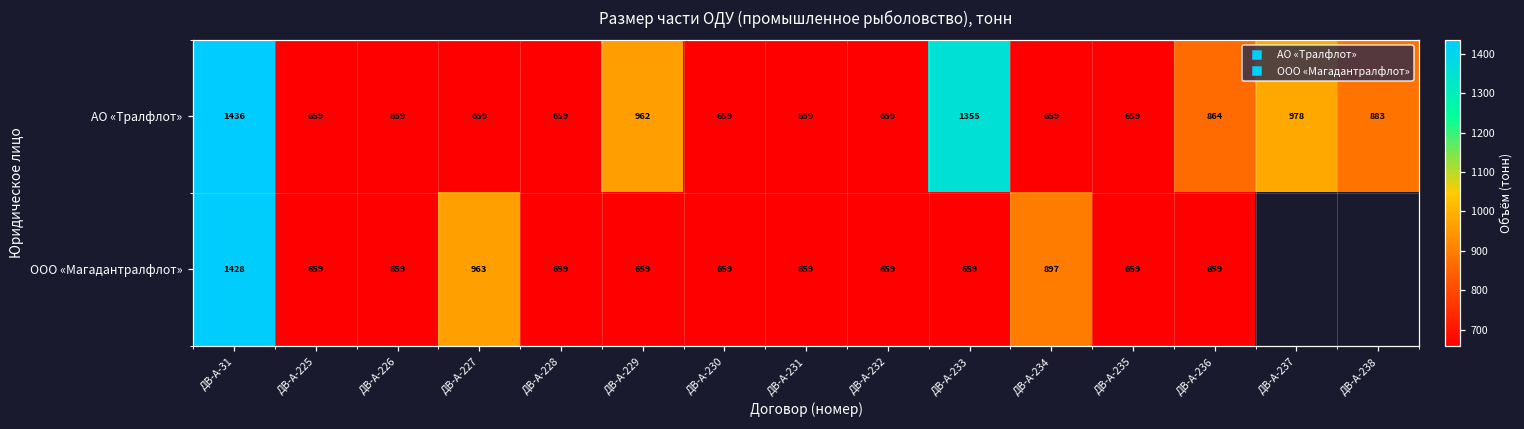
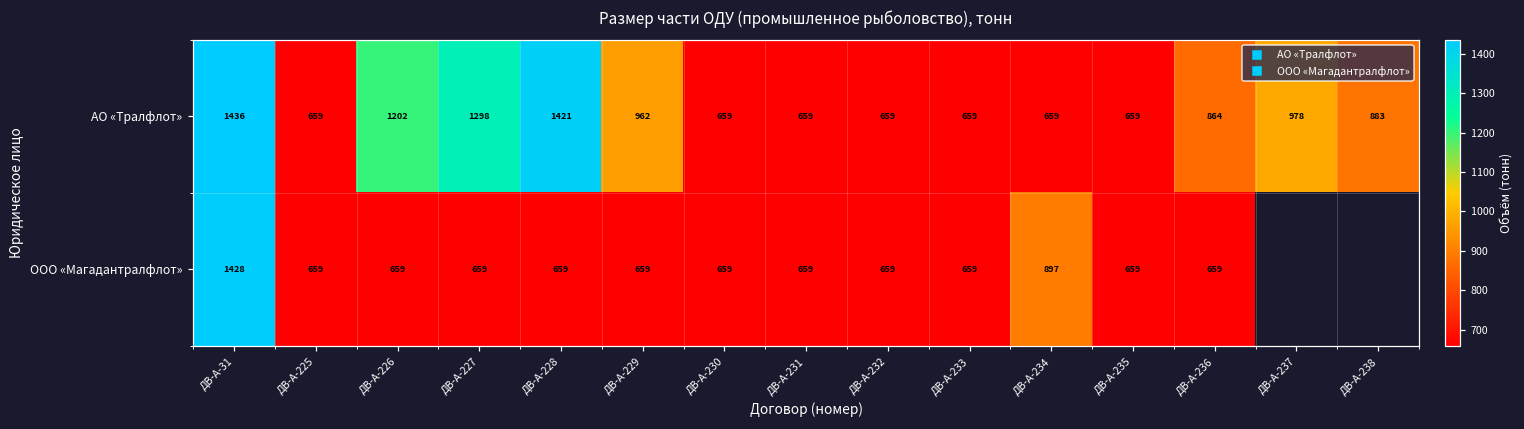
  {
    "АО «Тралфлот»": {
      "ДВ-А-31": 1436,
      "ДВ-А-225": 659,
-     "ДВ-А-226": 659,
-     "ДВ-А-227": 659,
-     "ДВ-А-228": 659,
+     "ДВ-А-226": 1202,
+     "ДВ-А-227": 1298,
+     "ДВ-А-228": 1421,
      "ДВ-А-229": 962,
      "ДВ-А-230": 659,
      "ДВ-А-231": 659,
      "ДВ-А-232": 659,
-     "ДВ-А-233": 1355,
+     "ДВ-А-233": 659,
      "ДВ-А-234": 659,
      "ДВ-А-235": 659,
      "ДВ-А-236": 864,
      "ДВ-А-237": 978,
      "ДВ-А-238": 883
    },
    "ООО «Магадантралфлот»": {
      "ДВ-А-31": 1428,
      "ДВ-А-225": 659,
      "ДВ-А-226": 659,
-     "ДВ-А-227": 963,
+     "ДВ-А-227": 659,
      "ДВ-А-228": 659,
      "ДВ-А-229": 659,
      "ДВ-А-230": 659,
      "ДВ-А-231": 659,
      "ДВ-А-232": 659,
      "ДВ-А-233": 659,
      "ДВ-А-234": 897,
      "ДВ-А-235": 659,
      "ДВ-А-236": 659
    }
  }
